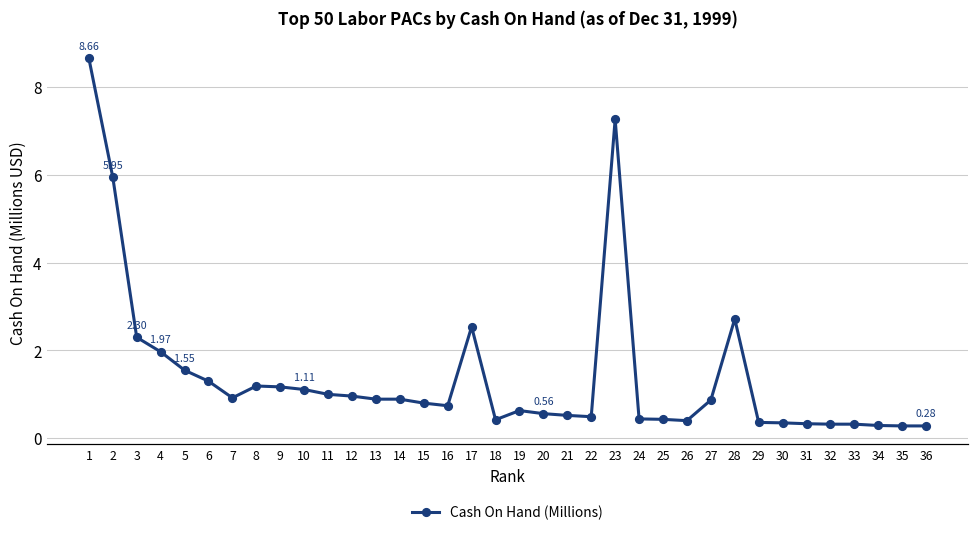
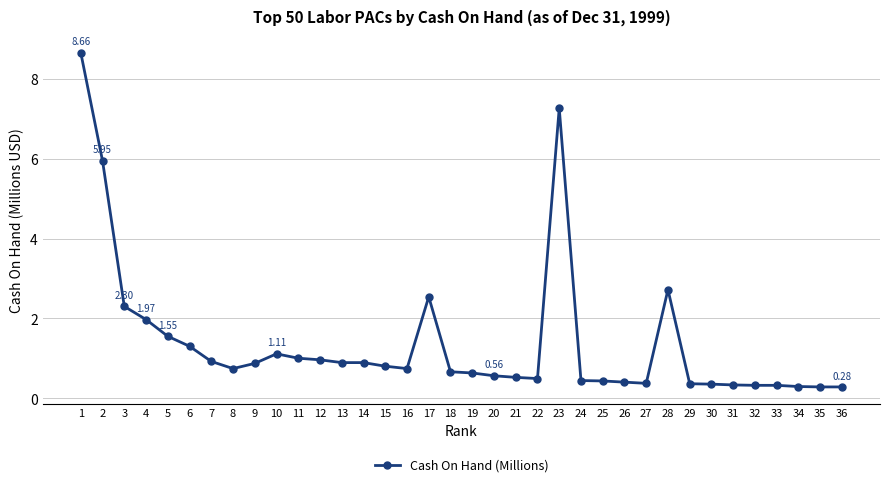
  {
    "6": 1.3,
    "7": 0.9,
-   "8": 1.2,
-   "9": 1.2,
+   "8": 0.7,
+   "9": 0.9,
    "11": 1.0,
    "12": 1.0,
    "13": 0.9,
    "14": 0.9,
    "15": 0.8,
    "16": 0.7,
    "17": 2.5,
-   "18": 0.4,
+   "18": 0.7,
    "19": 0.6,
    "21": 0.5,
    "22": 0.5,
    "23": 7.3,
    "24": 0.4,
    "25": 0.4,
    "26": 0.4,
-   "27": 0.9,
+   "27": 0.4,
    "28": 2.7,
    "29": 0.4,
    "30": 0.4,
    "31": 0.3,
    "32": 0.3,
    "33": 0.3,
    "34": 0.3
  }
